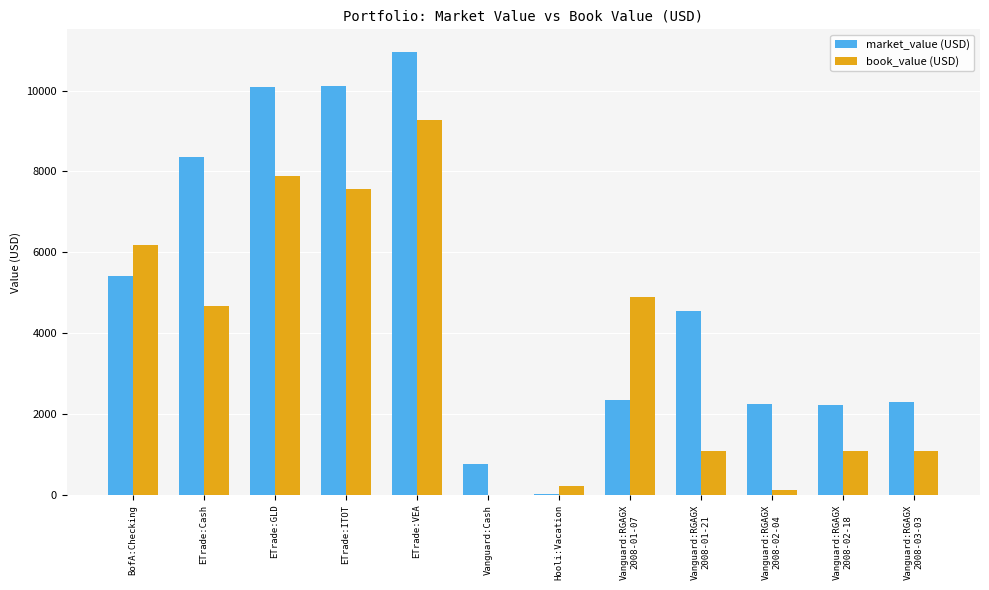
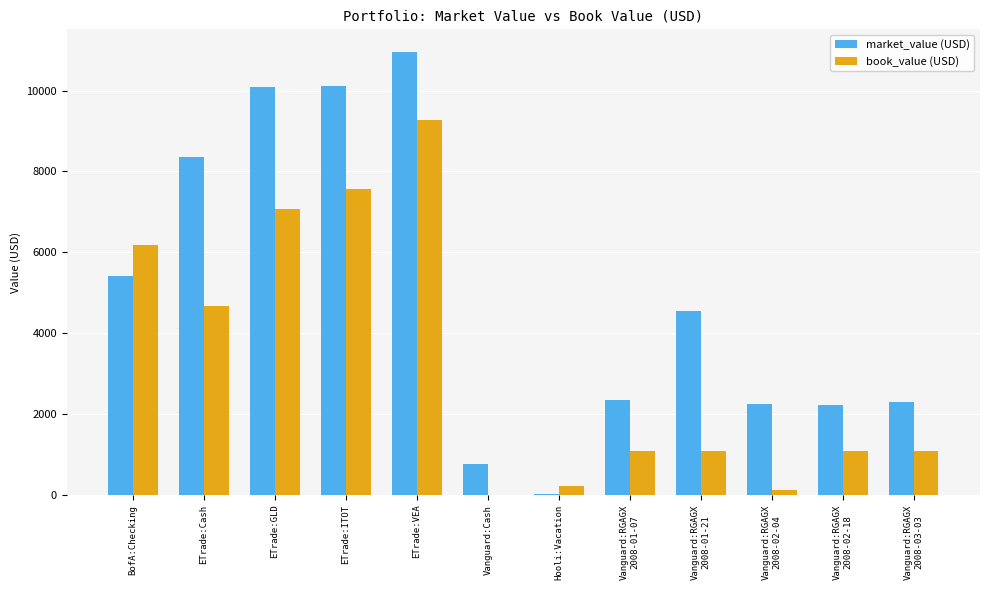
  {
    "market_value (USD)": {
      "BofA:Checking": 5400,
      "ETrade:Cash": 8300,
      "ETrade:GLD": 10100,
      "ETrade:ITOT": 10100,
      "ETrade:VEA": 11000,
      "Vanguard:Cash": 800,
      "Vanguard:RGAGX 2008-01-07": 2300,
      "Vanguard:RGAGX 2008-01-21": 4600,
      "Vanguard:RGAGX 2008-02-04": 2200,
      "Vanguard:RGAGX 2008-02-18": 2200,
      "Vanguard:RGAGX 2008-03-03": 2300
    },
    "book_value (USD)": {
      "BofA:Checking": 6200,
      "ETrade:Cash": 4700,
-     "ETrade:GLD": 7900,
+     "ETrade:GLD": 7100,
      "ETrade:ITOT": 7600,
      "ETrade:VEA": 9300,
      "Hooli:Vacation": 200,
-     "Vanguard:RGAGX 2008-01-07": 4900,
+     "Vanguard:RGAGX 2008-01-07": 1100,
      "Vanguard:RGAGX 2008-01-21": 1100,
      "Vanguard:RGAGX 2008-02-04": 100,
      "Vanguard:RGAGX 2008-02-18": 1100,
      "Vanguard:RGAGX 2008-03-03": 1100
    }
  }
